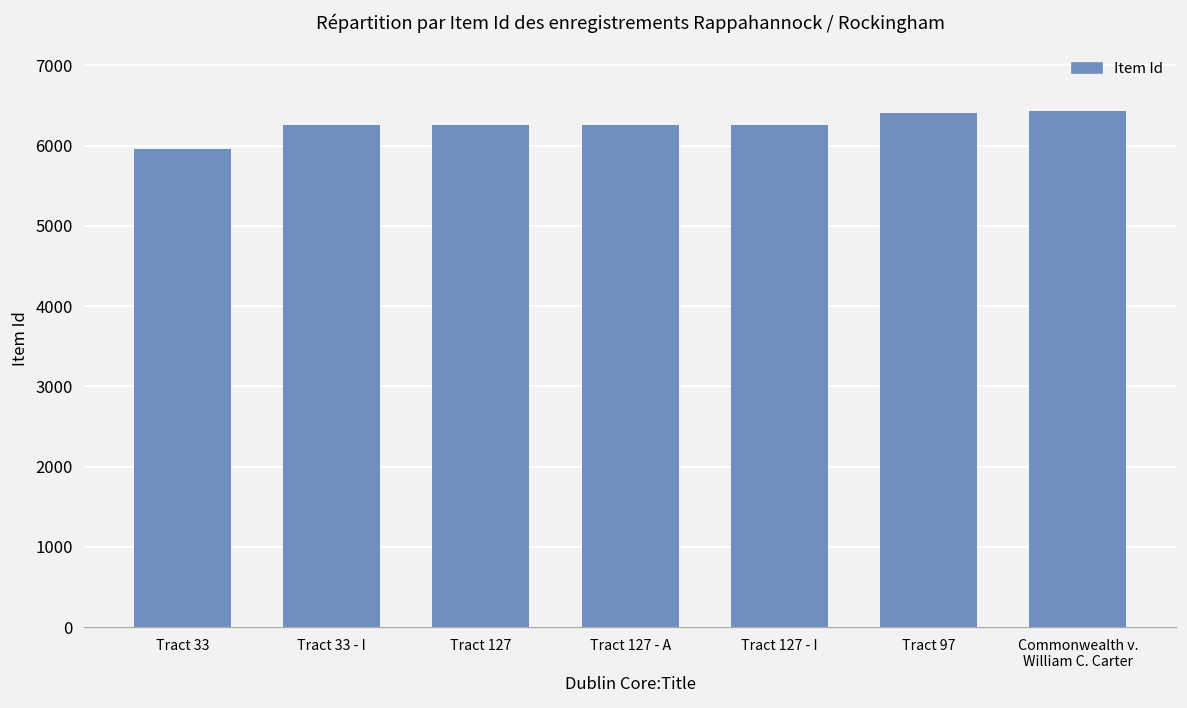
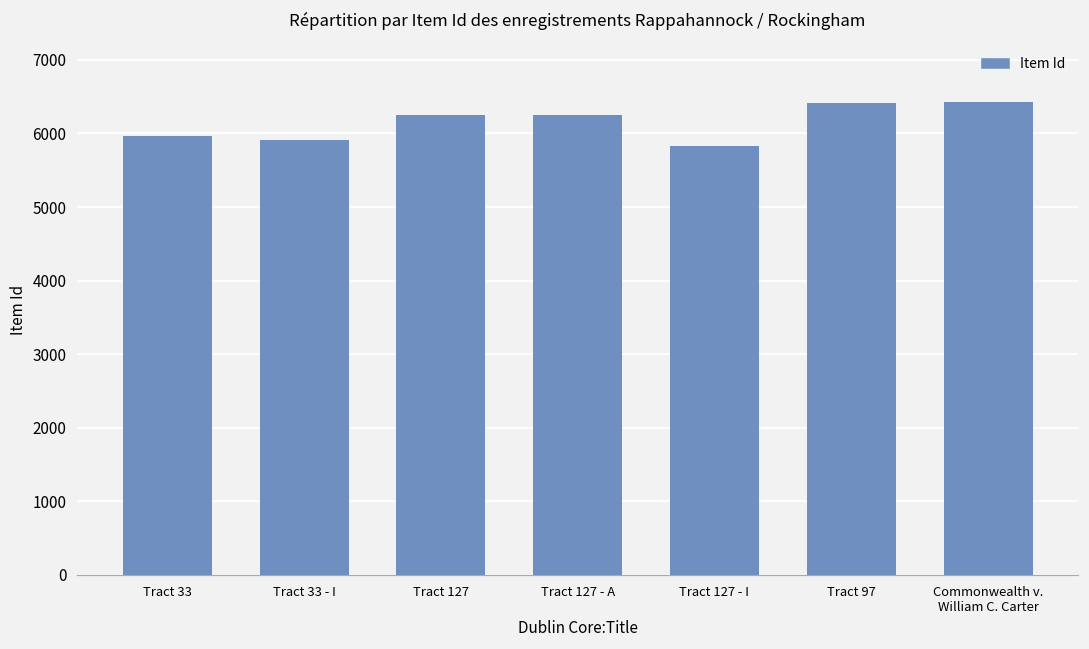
  {
    "Tract 33": 6000,
-   "Tract 33 - I": 6300,
+   "Tract 33 - I": 5900,
    "Tract 127": 6300,
    "Tract 127 - A": 6300,
-   "Tract 127 - I": 6300,
+   "Tract 127 - I": 5800,
    "Tract 97": 6400,
    "Commonwealth v. William C. Carter": 6400
  }
